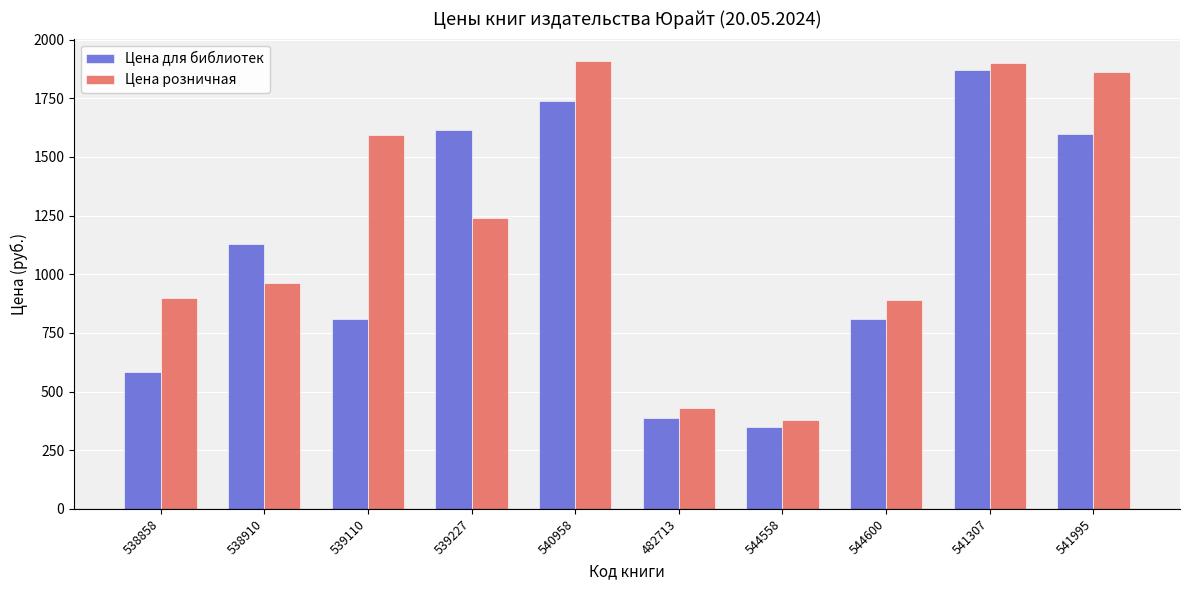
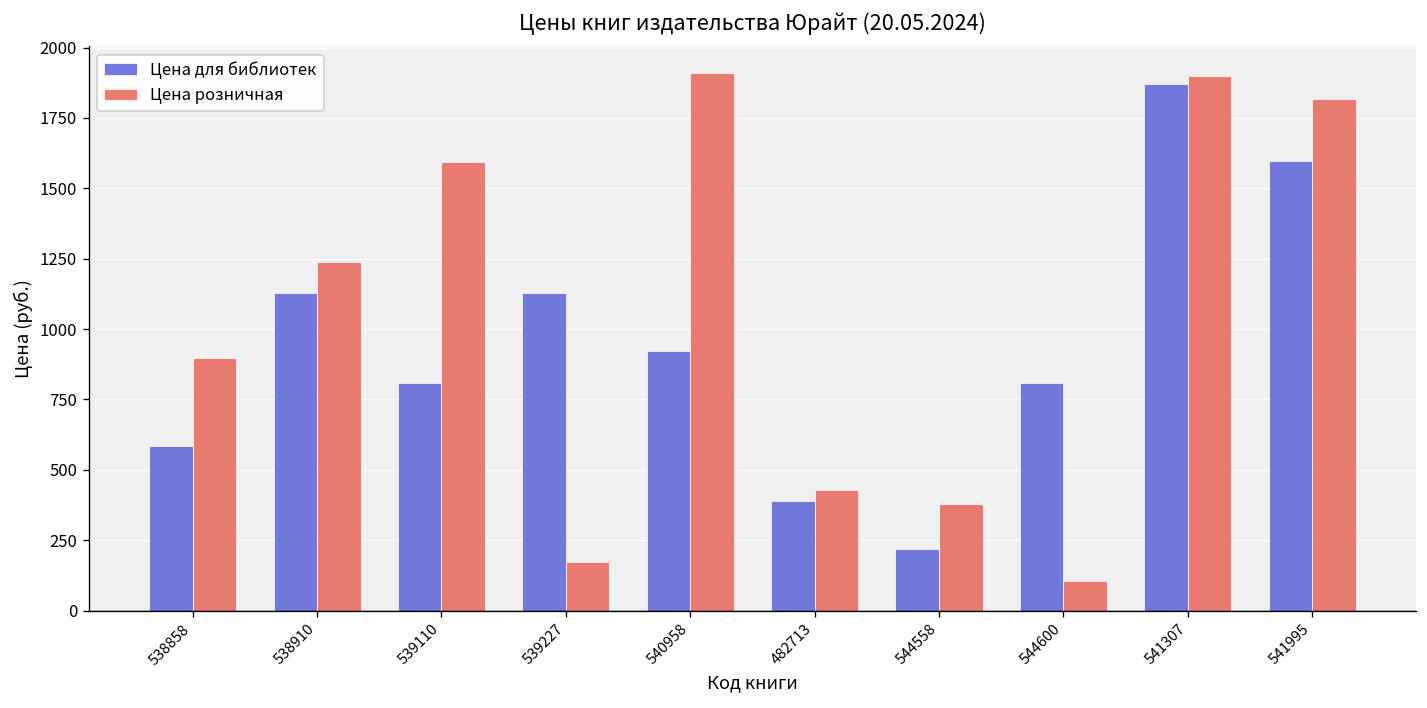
  {
    "Цена для библиотек": {
      "538858": 580,
      "538910": 1130,
      "539110": 810,
-     "539227": 1610,
-     "540958": 1740,
+     "539227": 1130,
+     "540958": 920,
      "482713": 390,
-     "544558": 350,
+     "544558": 220,
      "544600": 810,
      "541307": 1870,
      "541995": 1600
    },
    "Цена розничная": {
      "538858": 900,
-     "538910": 960,
+     "538910": 1240,
      "539110": 1590,
-     "539227": 1240,
+     "539227": 170,
      "540958": 1910,
      "482713": 430,
      "544558": 380,
-     "544600": 890,
+     "544600": 100,
      "541307": 1900,
-     "541995": 1860
+     "541995": 1820
    }
  }
